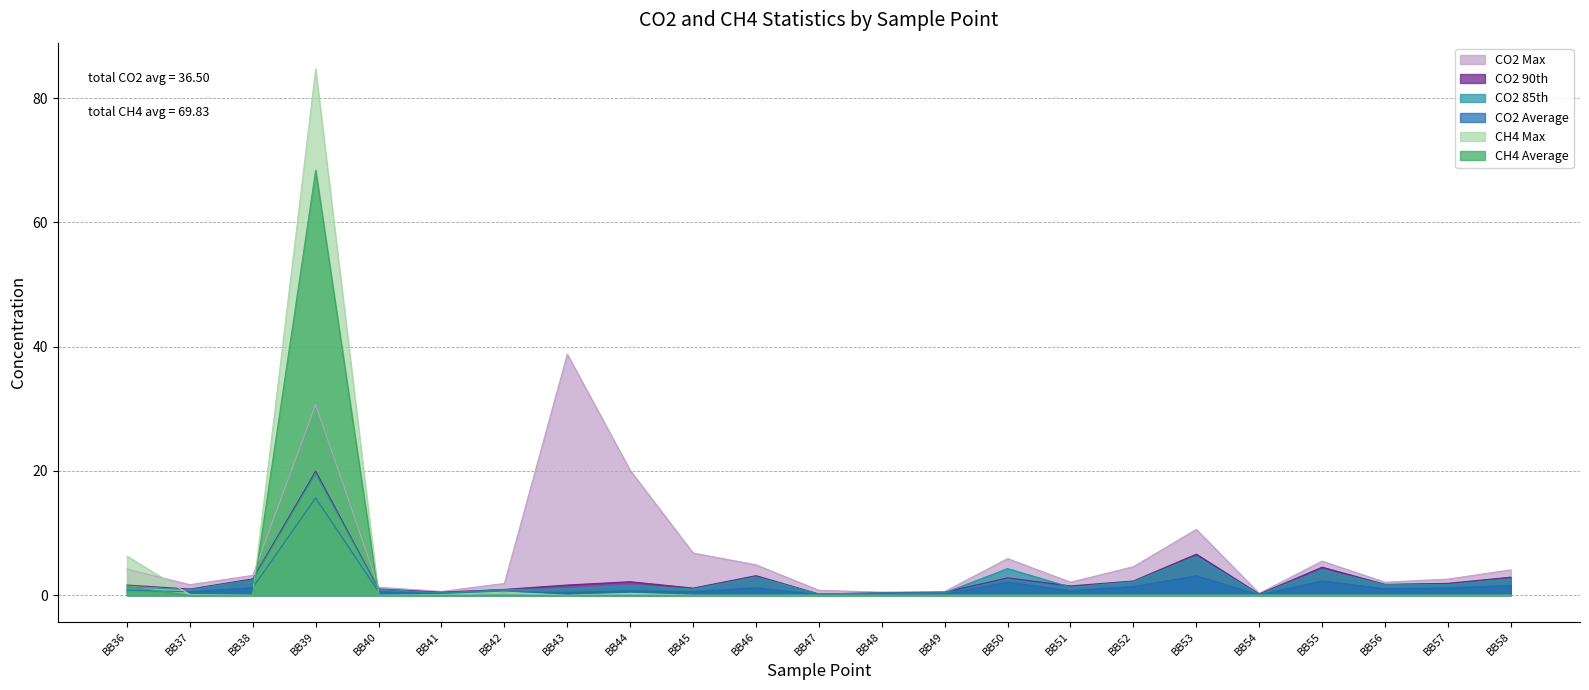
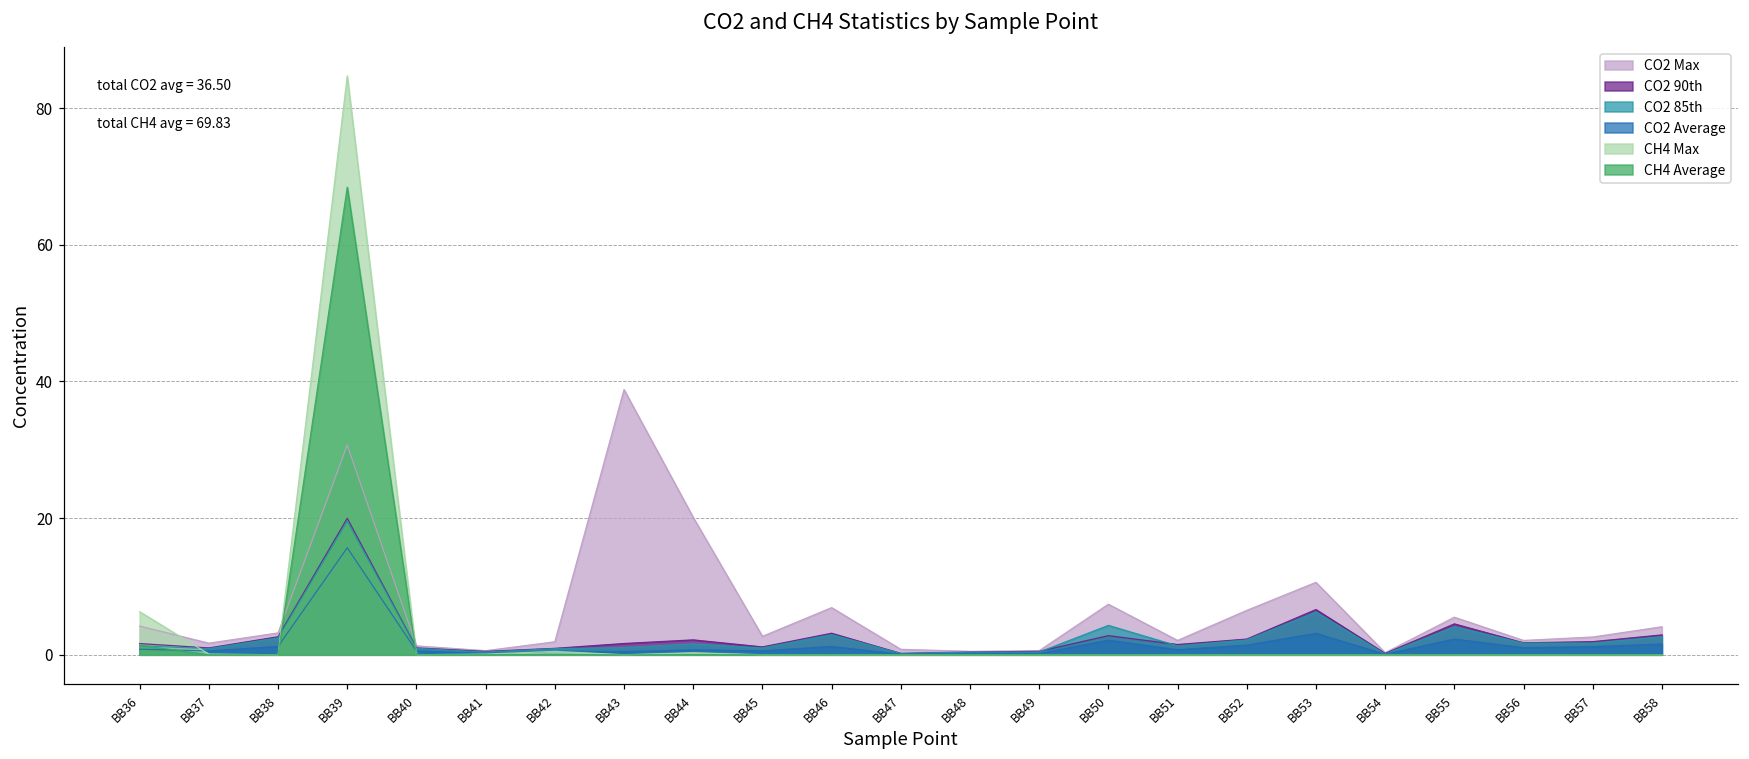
  {
    "CO2 Max": {
      "BB36": 4,
      "BB37": 2,
      "BB38": 3,
      "BB39": 31,
      "BB42": 2,
      "BB43": 39,
      "BB44": 20,
-     "BB45": 7,
-     "BB46": 5,
+     "BB45": 3,
+     "BB46": 7,
      "BB47": 1,
-     "BB50": 6,
+     "BB50": 7,
      "BB51": 2,
-     "BB52": 5,
+     "BB52": 7,
      "BB53": 11,
      "BB55": 6,
      "BB57": 3,
      "BB58": 4
    },
    "CO2 90th": {
      "BB39": 20,
      "BB43": 2,
      "BB44": 2,
      "BB50": 3,
      "BB55": 5
    },
    "CH4 Max": {
      "BB36": 6,
      "BB39": 85
    },
    "CH4 Average": {
      "BB39": 68,
      "BB42": 0
    }
  }
